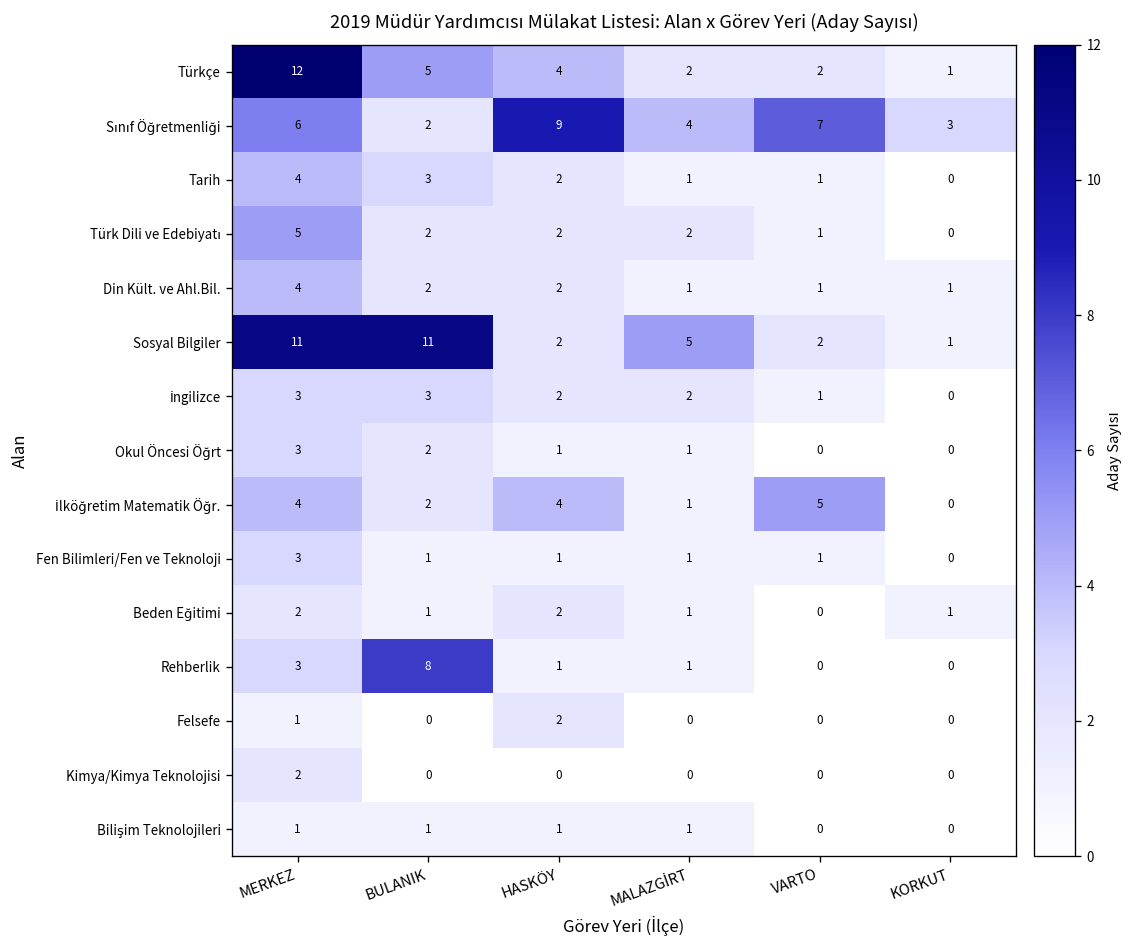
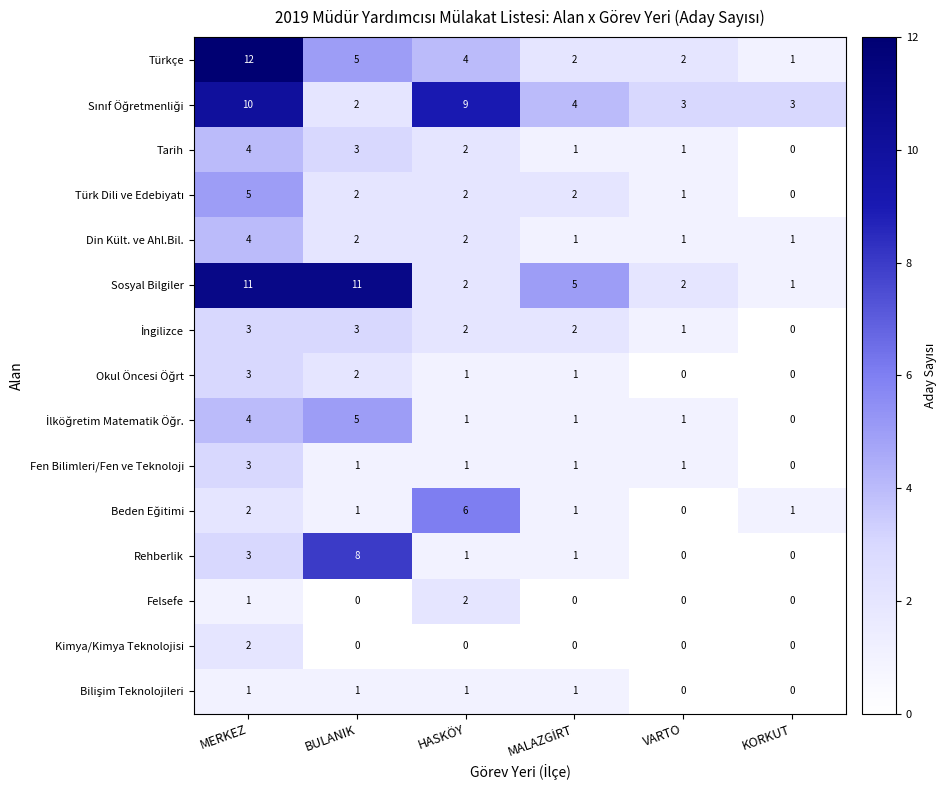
  {
    "Türkçe": {
      "MERKEZ": 12,
      "BULANIK": 5,
      "HASKÖY": 4,
      "MALAZGİRT": 2,
      "VARTO": 2,
      "KORKUT": 1
    },
    "Sınıf Öğretmenliği": {
-     "MERKEZ": 6,
+     "MERKEZ": 10,
      "BULANIK": 2,
      "HASKÖY": 9,
      "MALAZGİRT": 4,
-     "VARTO": 7,
+     "VARTO": 3,
      "KORKUT": 3
    },
    "Tarih": {
      "MERKEZ": 4,
      "BULANIK": 3,
      "HASKÖY": 2,
      "MALAZGİRT": 1,
      "VARTO": 1,
      "KORKUT": 0
    },
    "Türk Dili ve Edebiyatı": {
      "MERKEZ": 5,
      "BULANIK": 2,
      "HASKÖY": 2,
      "MALAZGİRT": 2,
      "VARTO": 1,
      "KORKUT": 0
    },
    "Din Kült. ve Ahl.Bil.": {
      "MERKEZ": 4,
      "BULANIK": 2,
      "HASKÖY": 2,
      "MALAZGİRT": 1,
      "VARTO": 1,
      "KORKUT": 1
    },
    "Sosyal Bilgiler": {
      "MERKEZ": 11,
      "BULANIK": 11,
      "HASKÖY": 2,
      "MALAZGİRT": 5,
      "VARTO": 2,
      "KORKUT": 1
    },
    "İngilizce": {
      "MERKEZ": 3,
      "BULANIK": 3,
      "HASKÖY": 2,
      "MALAZGİRT": 2,
      "VARTO": 1,
      "KORKUT": 0
    },
    "Okul Öncesi Öğrt": {
      "MERKEZ": 3,
      "BULANIK": 2,
      "HASKÖY": 1,
      "MALAZGİRT": 1,
      "VARTO": 0,
      "KORKUT": 0
    },
    "İlköğretim Matematik Öğr.": {
      "MERKEZ": 4,
-     "BULANIK": 2,
-     "HASKÖY": 4,
+     "BULANIK": 5,
+     "HASKÖY": 1,
      "MALAZGİRT": 1,
-     "VARTO": 5,
+     "VARTO": 1,
      "KORKUT": 0
    },
    "Fen Bilimleri/Fen ve Teknoloji": {
      "MERKEZ": 3,
      "BULANIK": 1,
      "HASKÖY": 1,
      "MALAZGİRT": 1,
      "VARTO": 1,
      "KORKUT": 0
    },
    "Beden Eğitimi": {
      "MERKEZ": 2,
      "BULANIK": 1,
-     "HASKÖY": 2,
+     "HASKÖY": 6,
      "MALAZGİRT": 1,
      "VARTO": 0,
      "KORKUT": 1
    },
    "Rehberlik": {
      "MERKEZ": 3,
      "BULANIK": 8,
      "HASKÖY": 1,
      "MALAZGİRT": 1,
      "VARTO": 0,
      "KORKUT": 0
    },
    "Felsefe": {
      "MERKEZ": 1,
      "BULANIK": 0,
      "HASKÖY": 2,
      "MALAZGİRT": 0,
      "VARTO": 0,
      "KORKUT": 0
    },
    "Kimya/Kimya Teknolojisi": {
      "MERKEZ": 2,
      "BULANIK": 0,
      "HASKÖY": 0,
      "MALAZGİRT": 0,
      "VARTO": 0,
      "KORKUT": 0
    },
    "Bilişim Teknolojileri": {
      "MERKEZ": 1,
      "BULANIK": 1,
      "HASKÖY": 1,
      "MALAZGİRT": 1,
      "VARTO": 0,
      "KORKUT": 0
    }
  }
